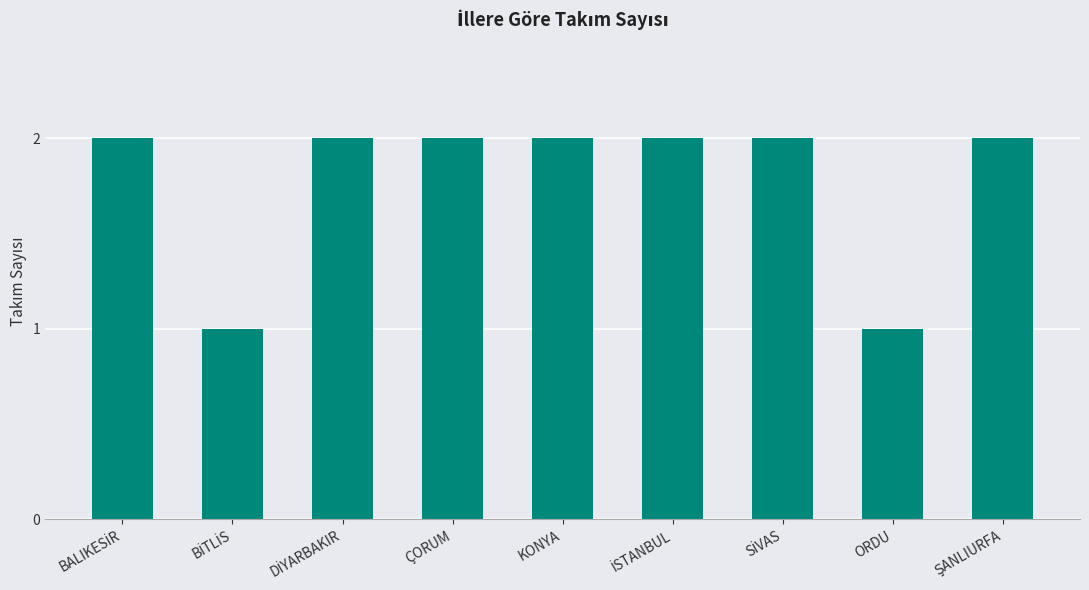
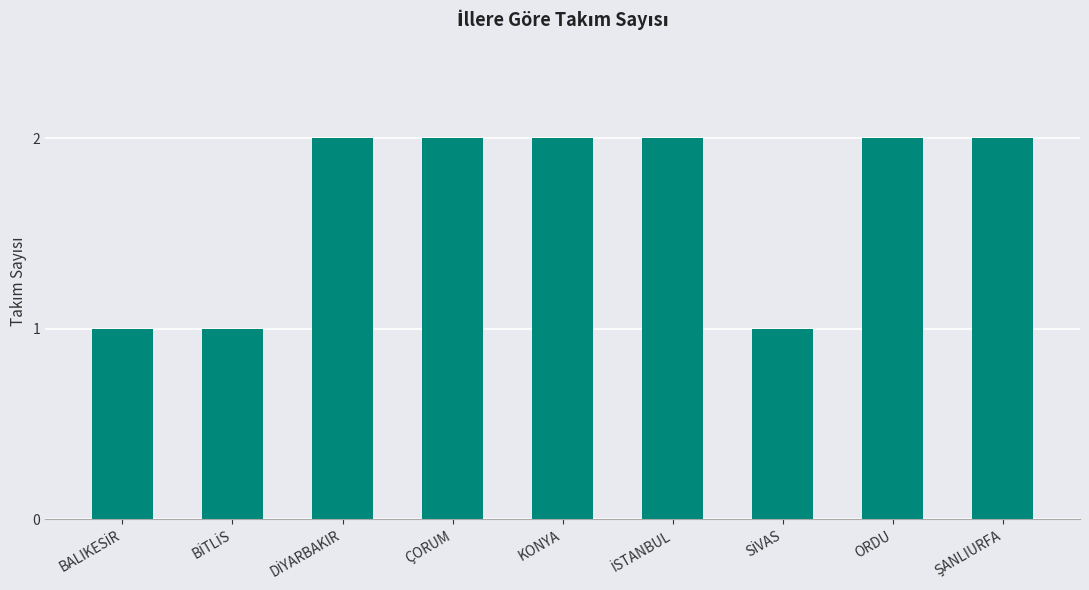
  {
-   "BALIKESİR": 2,
+   "BALIKESİR": 1,
    "BİTLİS": 1,
    "DİYARBAKIR": 2,
    "ÇORUM": 2,
    "KONYA": 2,
    "İSTANBUL": 2,
-   "SİVAS": 2,
-   "ORDU": 1,
+   "SİVAS": 1,
+   "ORDU": 2,
    "ŞANLIURFA": 2
  }
